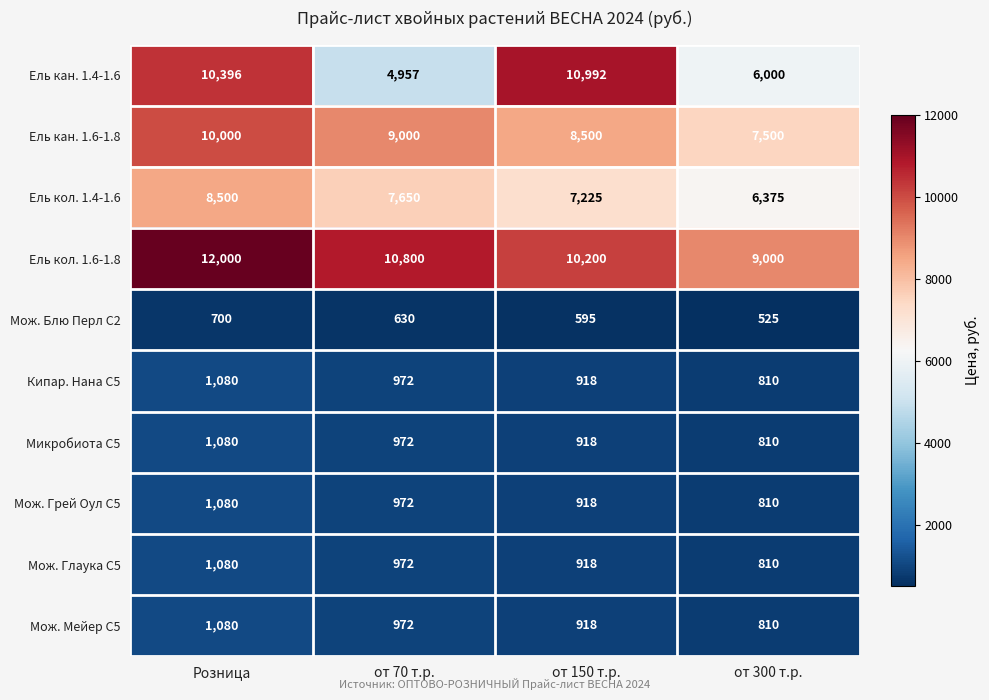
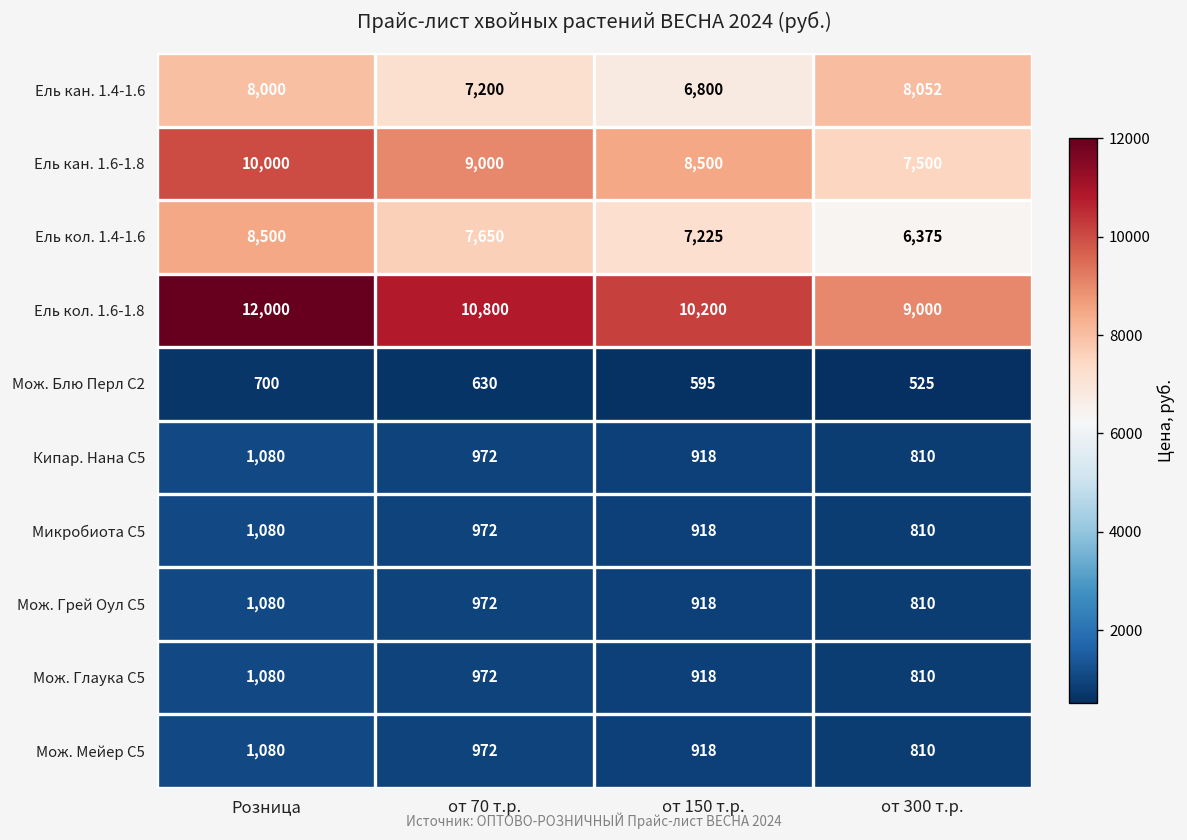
  {
    "Ель кан. 1.4-1.6": {
-     "Розница": "10,396",
-     "от 70 т.р.": "4,957",
-     "от 150 т.р.": "10,992",
-     "от 300 т.р.": "6,000"
+     "Розница": "8,000",
+     "от 70 т.р.": "7,200",
+     "от 150 т.р.": "6,800",
+     "от 300 т.р.": "8,052"
    },
    "Ель кан. 1.6-1.8": {
      "Розница": "10,000",
      "от 70 т.р.": "9,000",
      "от 150 т.р.": "8,500",
      "от 300 т.р.": "7,500"
    },
    "Ель кол. 1.4-1.6": {
      "Розница": "8,500",
      "от 70 т.р.": "7,650",
      "от 150 т.р.": "7,225",
      "от 300 т.р.": "6,375"
    },
    "Ель кол. 1.6-1.8": {
      "Розница": "12,000",
      "от 70 т.р.": "10,800",
      "от 150 т.р.": "10,200",
      "от 300 т.р.": "9,000"
    },
    "Мож. Блю Перл С2": {
      "Розница": "700",
      "от 70 т.р.": "630",
      "от 150 т.р.": "595",
      "от 300 т.р.": "525"
    },
    "Кипар. Нана С5": {
      "Розница": "1,080",
      "от 70 т.р.": "972",
      "от 150 т.р.": "918",
      "от 300 т.р.": "810"
    },
    "Микробиота С5": {
      "Розница": "1,080",
      "от 70 т.р.": "972",
      "от 150 т.р.": "918",
      "от 300 т.р.": "810"
    },
    "Мож. Грей Оул С5": {
      "Розница": "1,080",
      "от 70 т.р.": "972",
      "от 150 т.р.": "918",
      "от 300 т.р.": "810"
    },
    "Мож. Глаука С5": {
      "Розница": "1,080",
      "от 70 т.р.": "972",
      "от 150 т.р.": "918",
      "от 300 т.р.": "810"
    },
    "Мож. Мейер С5": {
      "Розница": "1,080",
      "от 70 т.р.": "972",
      "от 150 т.р.": "918",
      "от 300 т.р.": "810"
    }
  }
